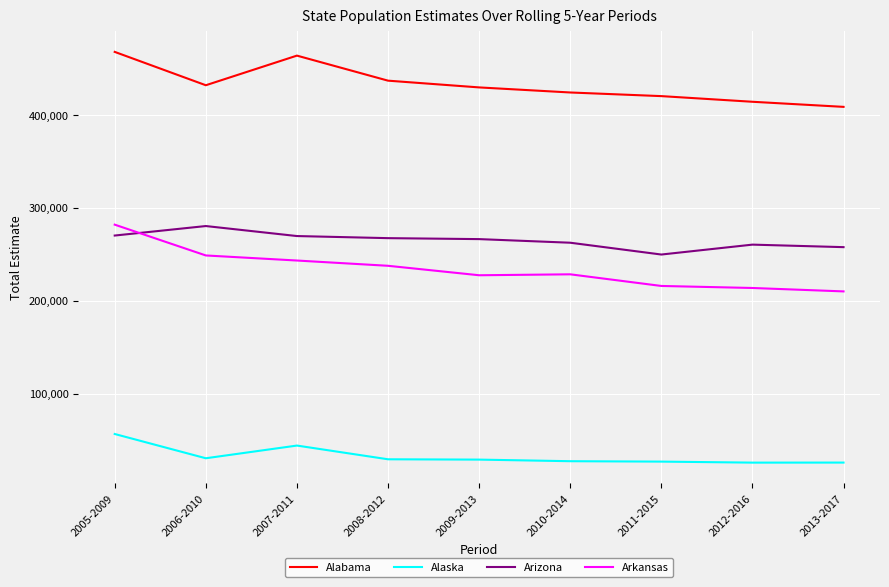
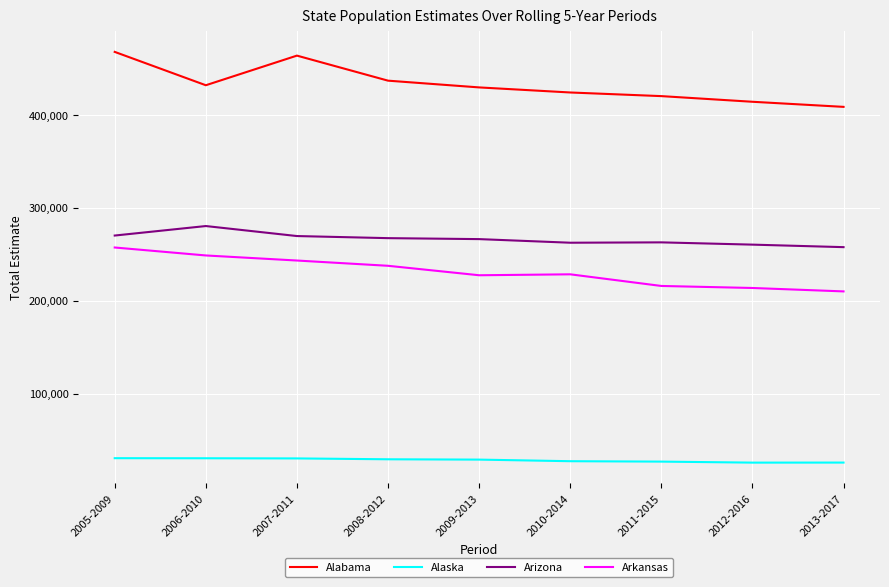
  {
    "Alabama": {
      "2005-2009": "470,000",
      "2006-2010": "430,000",
      "2007-2011": "460,000",
      "2008-2012": "440,000",
      "2009-2013": "430,000",
      "2010-2014": "420,000",
      "2011-2015": "420,000",
      "2012-2016": "410,000",
      "2013-2017": "410,000"
    },
    "Alaska": {
-     "2005-2009": "60,000",
+     "2005-2009": "30,000",
      "2006-2010": "30,000",
-     "2007-2011": "40,000",
+     "2007-2011": "30,000",
      "2008-2012": "30,000",
      "2009-2013": "30,000",
      "2010-2014": "30,000",
      "2011-2015": "30,000",
      "2012-2016": "30,000",
      "2013-2017": "30,000"
    },
    "Arizona": {
      "2005-2009": "270,000",
      "2006-2010": "280,000",
      "2007-2011": "270,000",
      "2008-2012": "270,000",
      "2009-2013": "270,000",
      "2010-2014": "260,000",
-     "2011-2015": "250,000",
+     "2011-2015": "260,000",
      "2012-2016": "260,000",
      "2013-2017": "260,000"
    },
    "Arkansas": {
-     "2005-2009": "280,000",
+     "2005-2009": "260,000",
      "2006-2010": "250,000",
      "2007-2011": "240,000",
      "2008-2012": "240,000",
      "2009-2013": "230,000",
      "2010-2014": "230,000",
      "2011-2015": "220,000",
      "2012-2016": "210,000",
      "2013-2017": "210,000"
    }
  }
